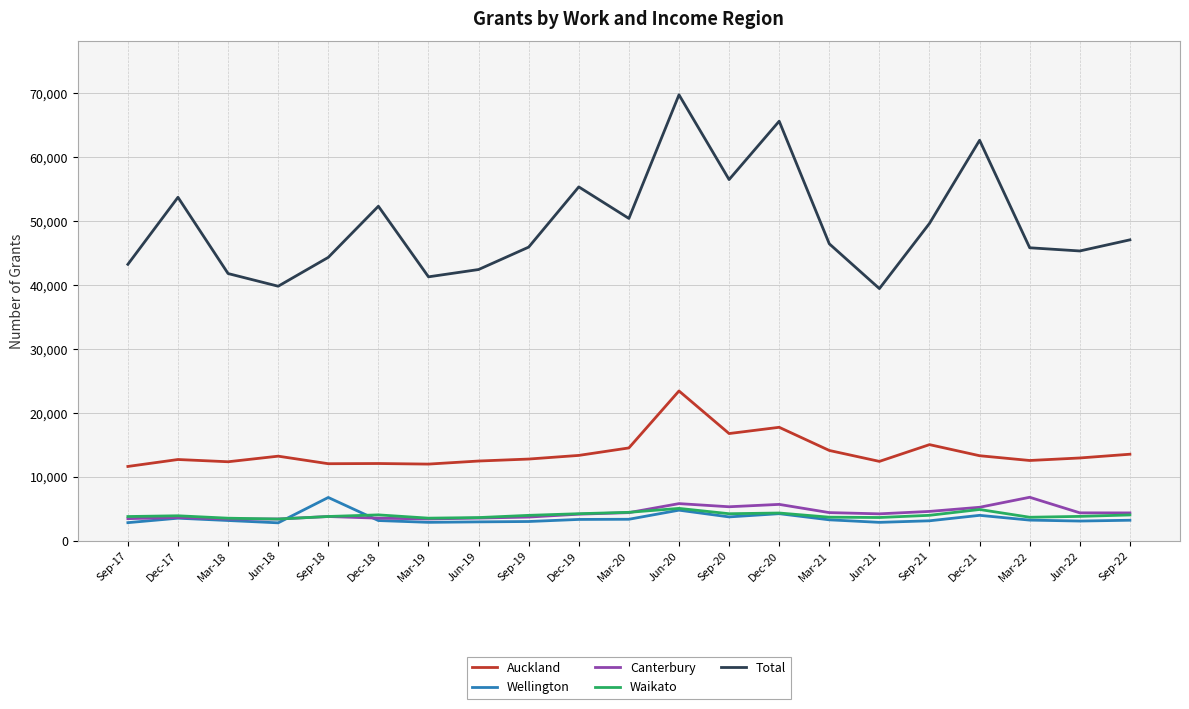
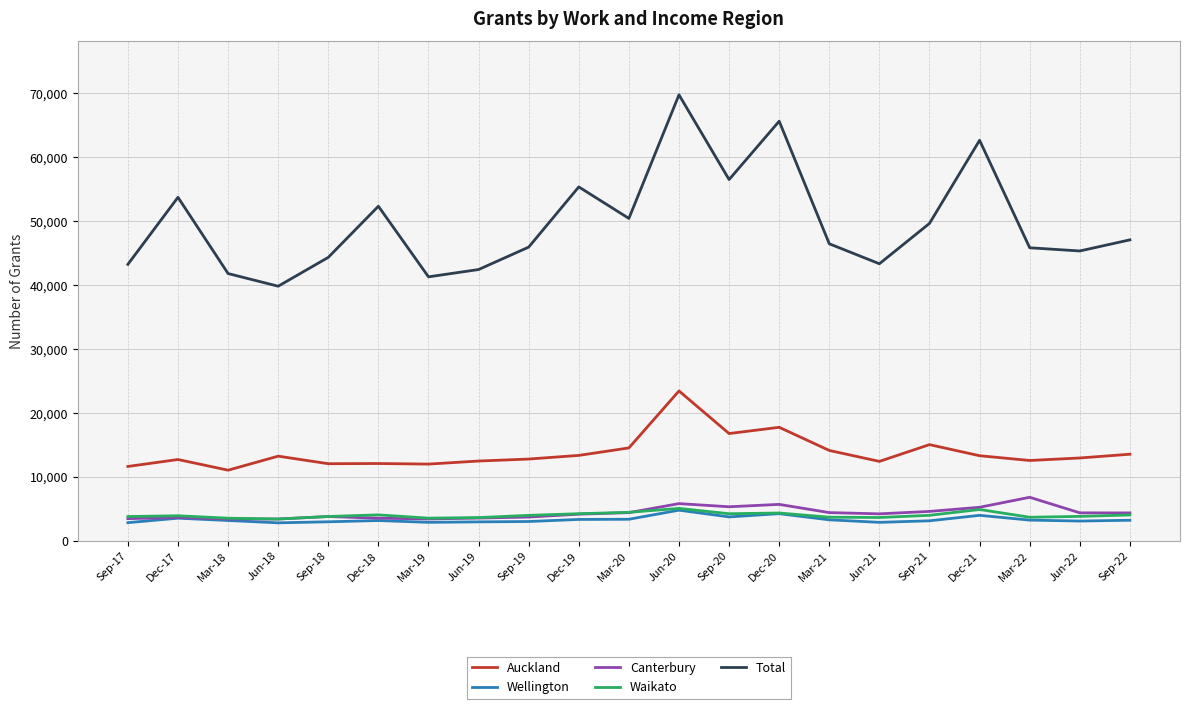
  {
    "Auckland": {
      "Sep-17": "12,000",
      "Dec-17": "13,000",
-     "Mar-18": "12,000",
+     "Mar-18": "11,000",
      "Jun-18": "13,000",
      "Sep-18": "12,000",
      "Dec-18": "12,000",
      "Mar-19": "12,000",
      "Jun-19": "12,000",
      "Sep-19": "13,000",
      "Dec-19": "13,000",
      "Mar-20": "15,000",
      "Jun-20": "23,000",
      "Sep-20": "17,000",
      "Dec-20": "18,000",
      "Mar-21": "14,000",
      "Jun-21": "12,000",
      "Sep-21": "15,000",
      "Dec-21": "13,000",
      "Mar-22": "13,000",
      "Jun-22": "13,000",
      "Sep-22": "14,000"
    },
    "Wellington": {
      "Sep-17": "3,000",
      "Jun-18": "3,000",
-     "Sep-18": "7,000",
+     "Sep-18": "3,000",
      "Mar-19": "3,000",
      "Jun-19": "3,000",
      "Sep-19": "3,000",
      "Dec-19": "3,000",
      "Mar-20": "3,000",
      "Sep-20": "4,000",
      "Mar-21": "3,000",
      "Jun-21": "3,000",
      "Sep-21": "3,000",
      "Dec-21": "4,000",
      "Mar-22": "3,000",
      "Jun-22": "3,000",
      "Sep-22": "3,000"
    },
    "Canterbury": {
      "Jun-20": "6,000",
      "Sep-20": "5,000",
      "Dec-20": "6,000",
      "Mar-21": "4,000",
      "Jun-21": "4,000",
      "Sep-21": "5,000",
      "Mar-22": "7,000",
      "Jun-22": "4,000"
    },
    "Waikato": {
      "Dec-18": "4,000",
      "Sep-20": "4,000",
      "Mar-21": "4,000",
      "Jun-21": "4,000",
      "Sep-21": "4,000",
      "Mar-22": "4,000",
      "Jun-22": "4,000"
    },
    "Total": {
      "Sep-17": "43,000",
      "Dec-17": "54,000",
      "Mar-18": "42,000",
      "Jun-18": "40,000",
      "Sep-18": "44,000",
      "Dec-18": "52,000",
      "Mar-19": "41,000",
      "Jun-19": "42,000",
      "Sep-19": "46,000",
      "Dec-19": "55,000",
      "Mar-20": "50,000",
      "Jun-20": "70,000",
      "Sep-20": "56,000",
      "Dec-20": "66,000",
      "Mar-21": "46,000",
-     "Jun-21": "39,000",
+     "Jun-21": "43,000",
      "Sep-21": "50,000",
      "Dec-21": "63,000",
      "Mar-22": "46,000",
      "Jun-22": "45,000",
      "Sep-22": "47,000"
    }
  }
